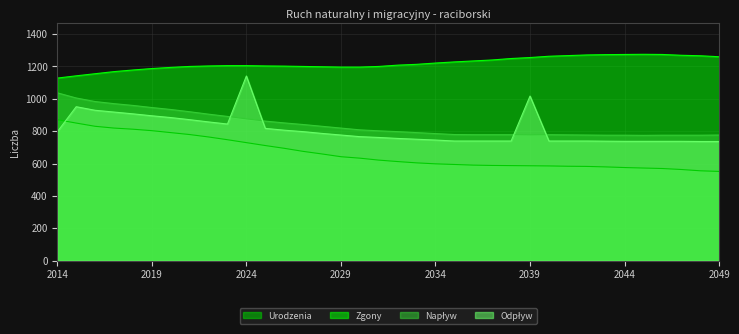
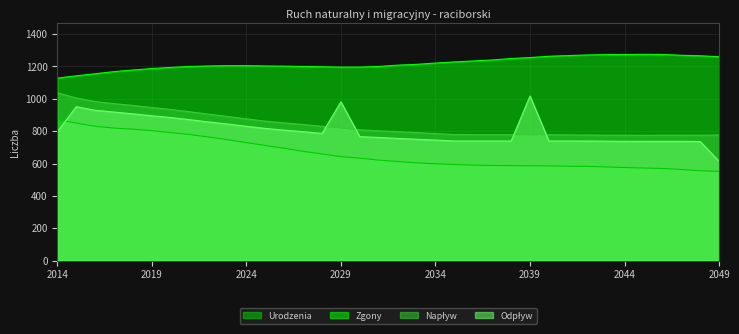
  {
    "Odpływ": {
      "2014": 800,
      "2019": 900,
-     "2024": 1140,
-     "2029": 780,
+     "2024": 830,
+     "2029": 980,
      "2034": 750,
      "2039": 1020,
      "2044": 740,
-     "2049": 740
+     "2049": 610
    }
  }
